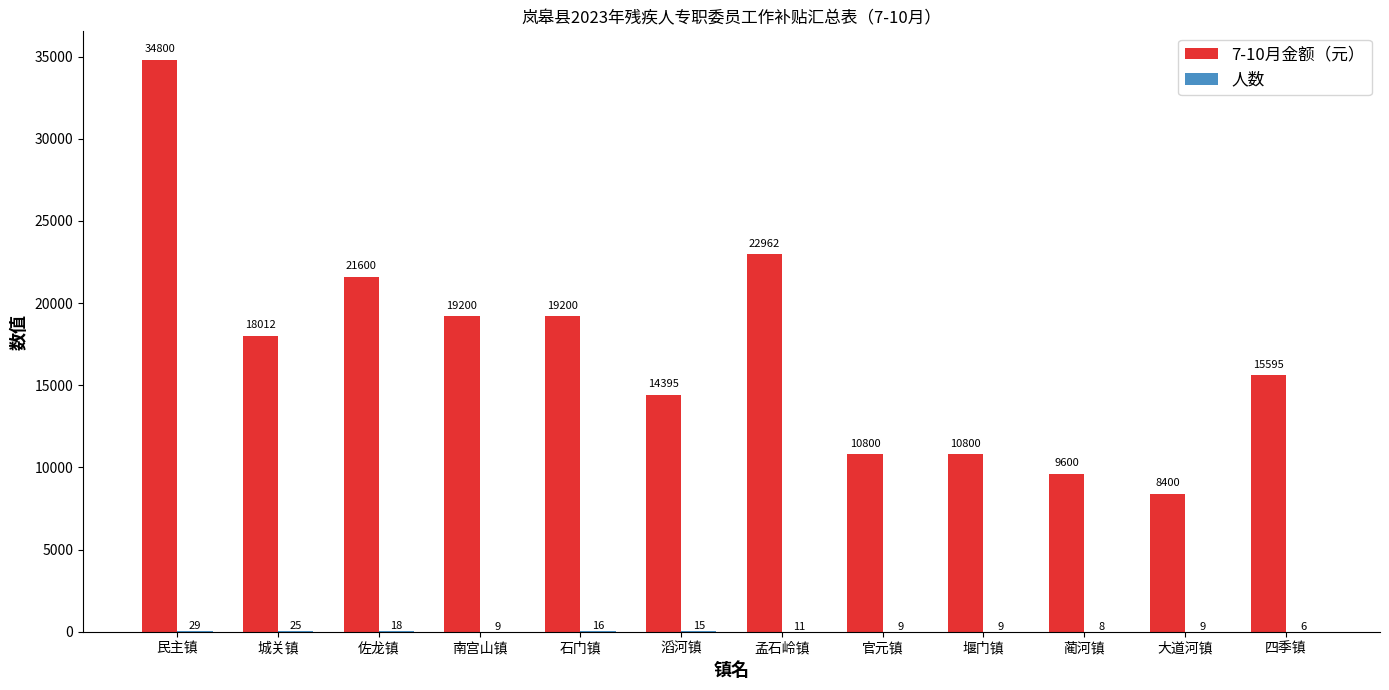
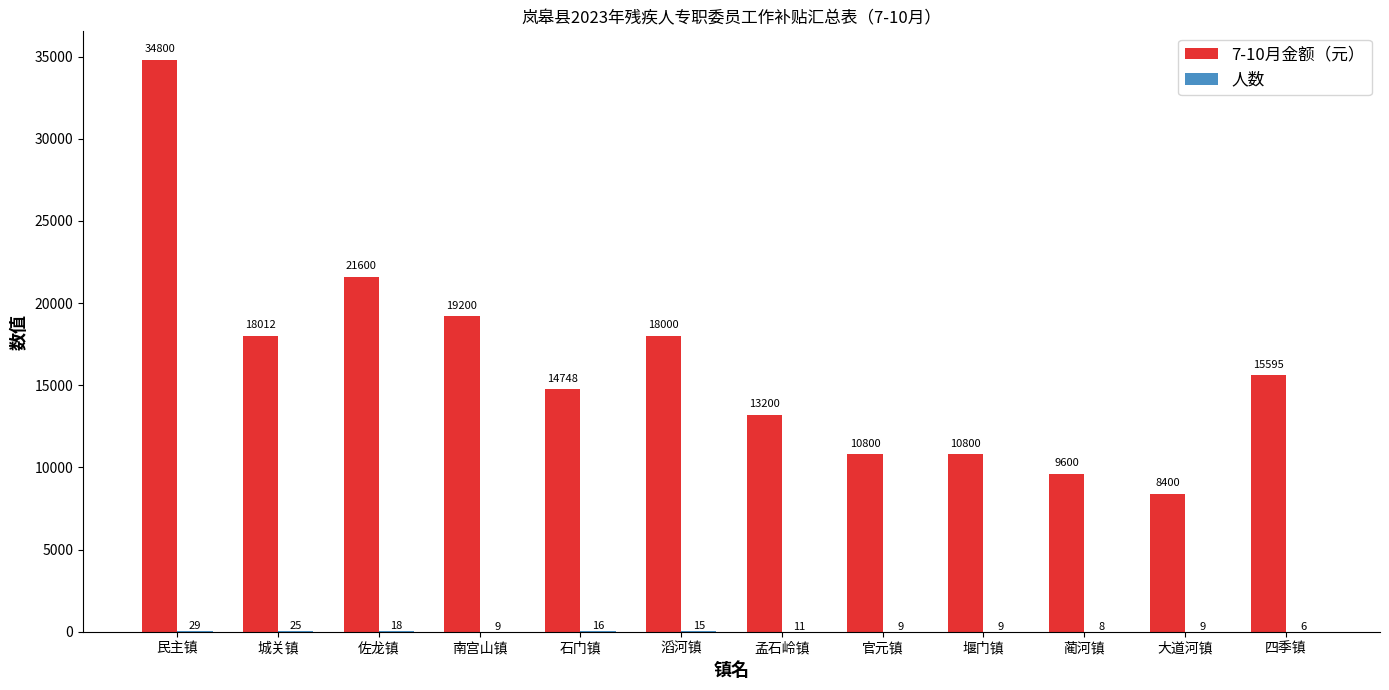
  {
    "7-10月金额（元）": {
      "民主镇": 34800,
      "城关镇": 18012,
      "佐龙镇": 21600,
      "南宫山镇": 19200,
-     "石门镇": 19200,
-     "滔河镇": 14395,
-     "孟石岭镇": 22962,
+     "石门镇": 14748,
+     "滔河镇": 18000,
+     "孟石岭镇": 13200,
      "官元镇": 10800,
      "堰门镇": 10800,
      "蔺河镇": 9600,
      "大道河镇": 8400,
      "四季镇": 15595
    },
    "人数": {
      "民主镇": 29,
      "城关镇": 25,
      "佐龙镇": 18,
      "南宫山镇": 9,
      "石门镇": 16,
      "滔河镇": 15,
      "孟石岭镇": 11,
      "官元镇": 9,
      "堰门镇": 9,
      "蔺河镇": 8,
      "大道河镇": 9,
      "四季镇": 6
    }
  }
